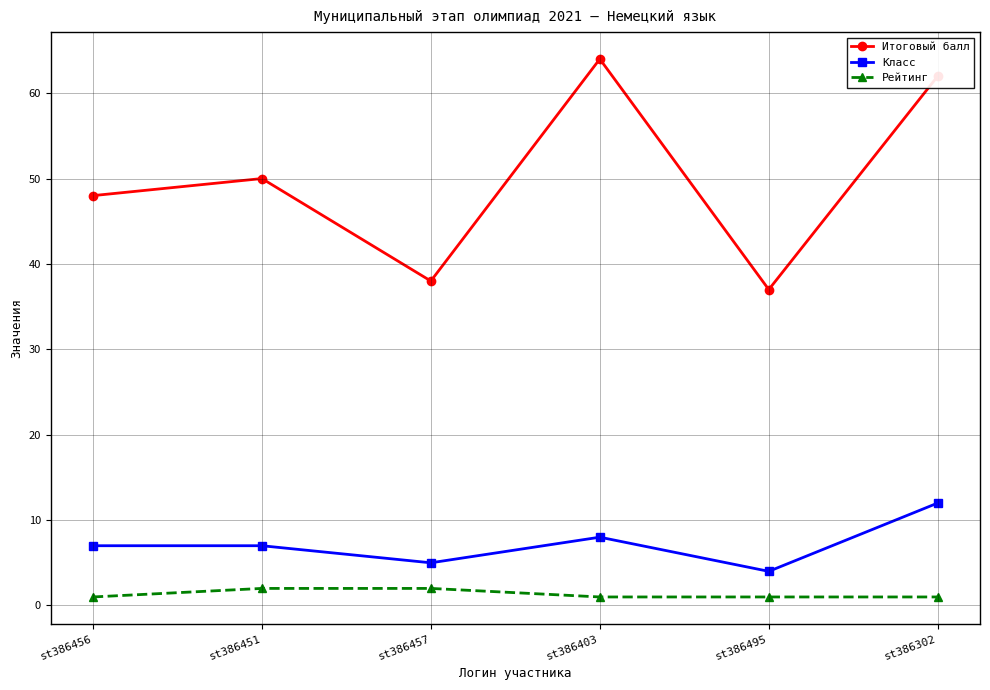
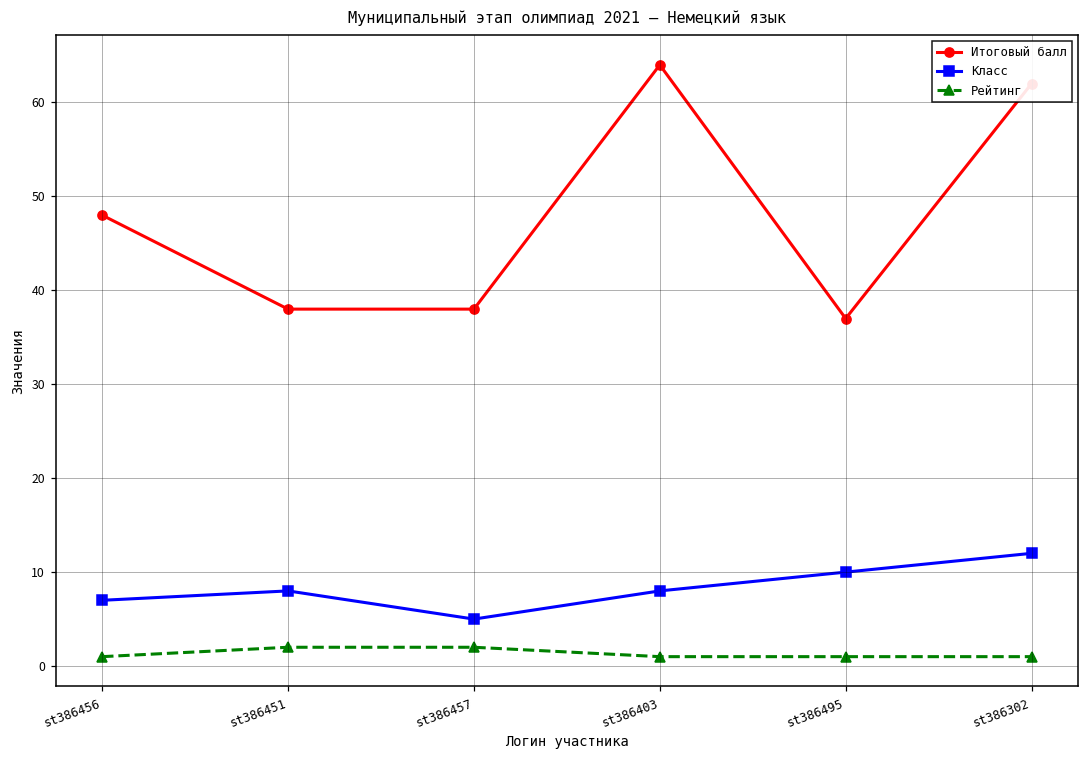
  {
    "Итоговый балл": {
      "st386456": 48,
-     "st386451": 50,
+     "st386451": 38,
      "st386457": 38,
      "st386403": 64,
      "st386495": 37
    },
    "Класс": {
      "st386456": 7,
-     "st386451": 7,
+     "st386451": 8,
      "st386457": 5,
      "st386403": 8,
-     "st386495": 4,
+     "st386495": 10,
      "st386302": 12
    },
    "Рейтинг": {
      "st386456": 1,
      "st386451": 2,
      "st386457": 2,
      "st386403": 1,
      "st386495": 1,
      "st386302": 1
    }
  }
